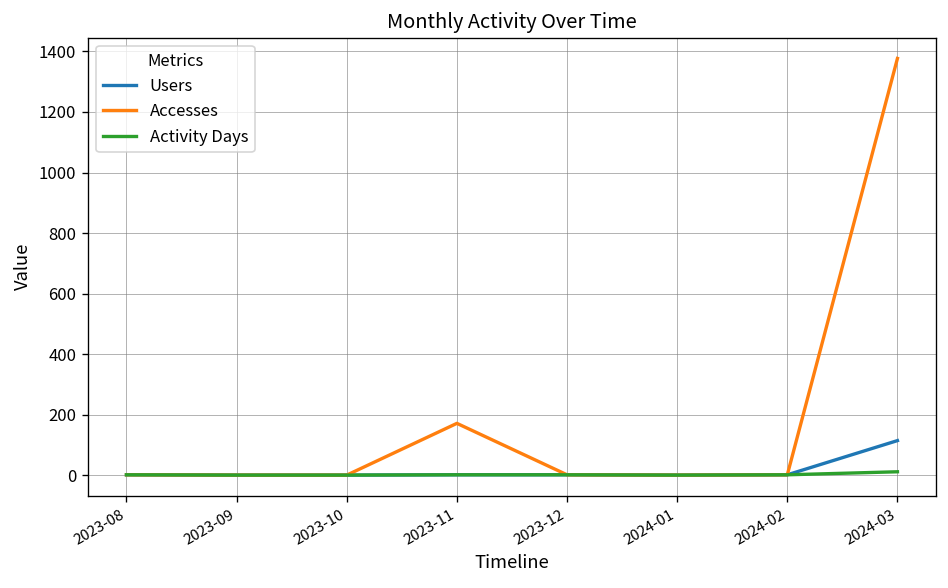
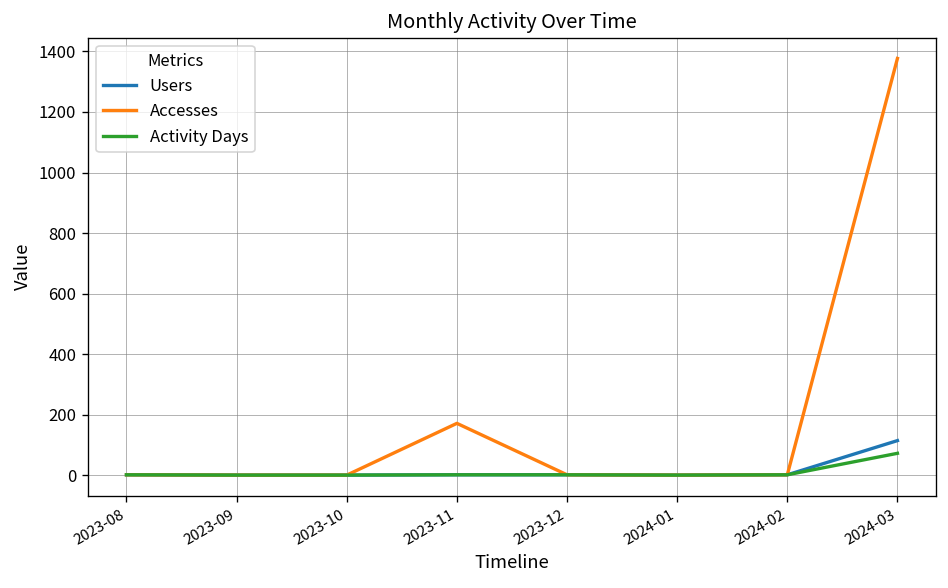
  {
    "Users": {
      "2024-03": 110
    },
    "Accesses": {
      "2023-11": 170,
      "2024-03": 1380
    },
    "Activity Days": {
-     "2024-03": 10
+     "2024-03": 70
    }
  }
